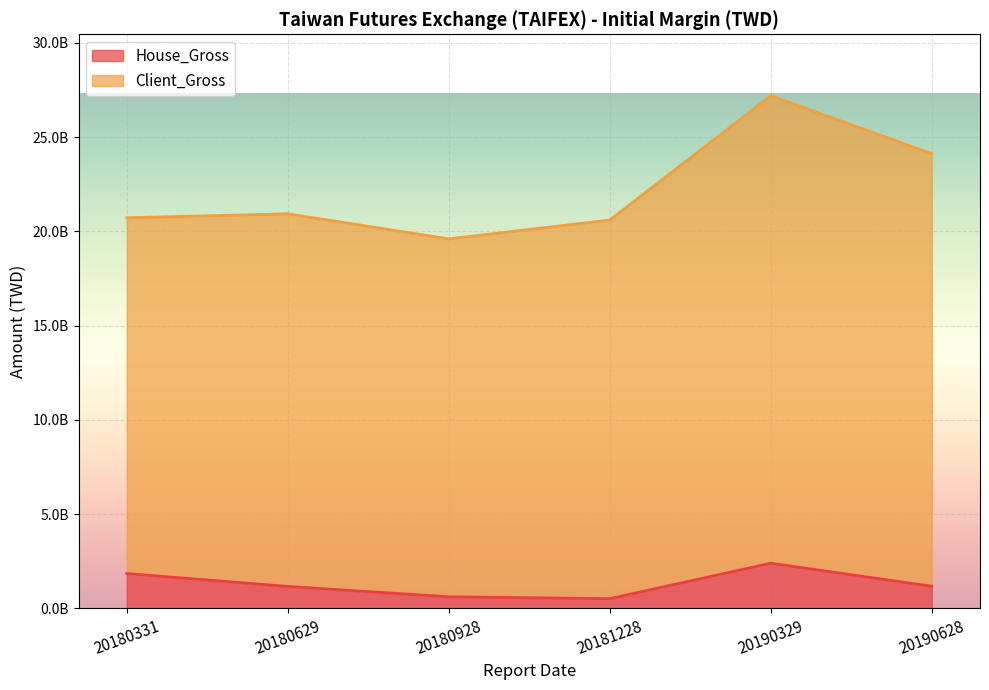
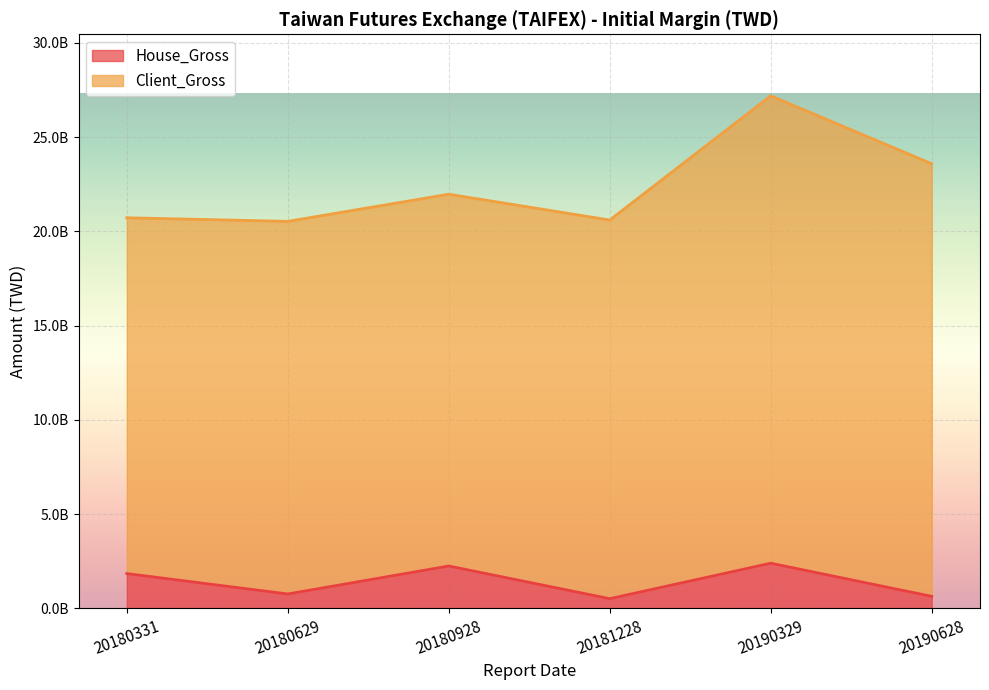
  {
    "House_Gross": {
      "20180331": 1900000000,
-     "20180629": 1200000000,
-     "20180928": 600000000,
+     "20180629": 800000000,
+     "20180928": 2300000000,
      "20181228": 500000000,
      "20190329": 2400000000,
-     "20190628": 1200000000
+     "20190628": 600000000
    },
    "Client_Gross": {
      "20180331": 18900000000,
      "20180629": 19800000000,
-     "20180928": 19000000000,
+     "20180928": 19700000000,
      "20181228": 20100000000,
      "20190329": 24800000000,
      "20190628": 22900000000
    }
  }
